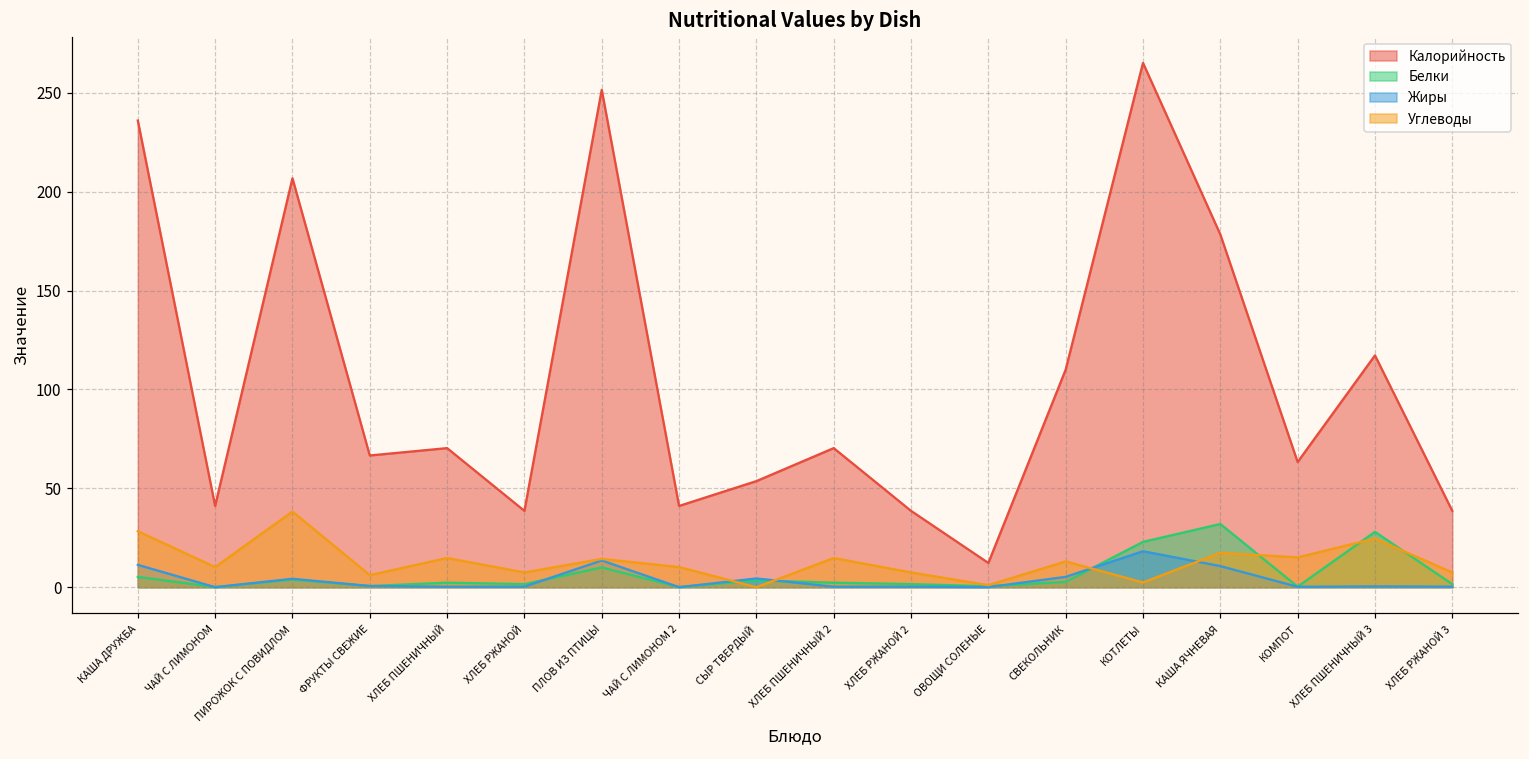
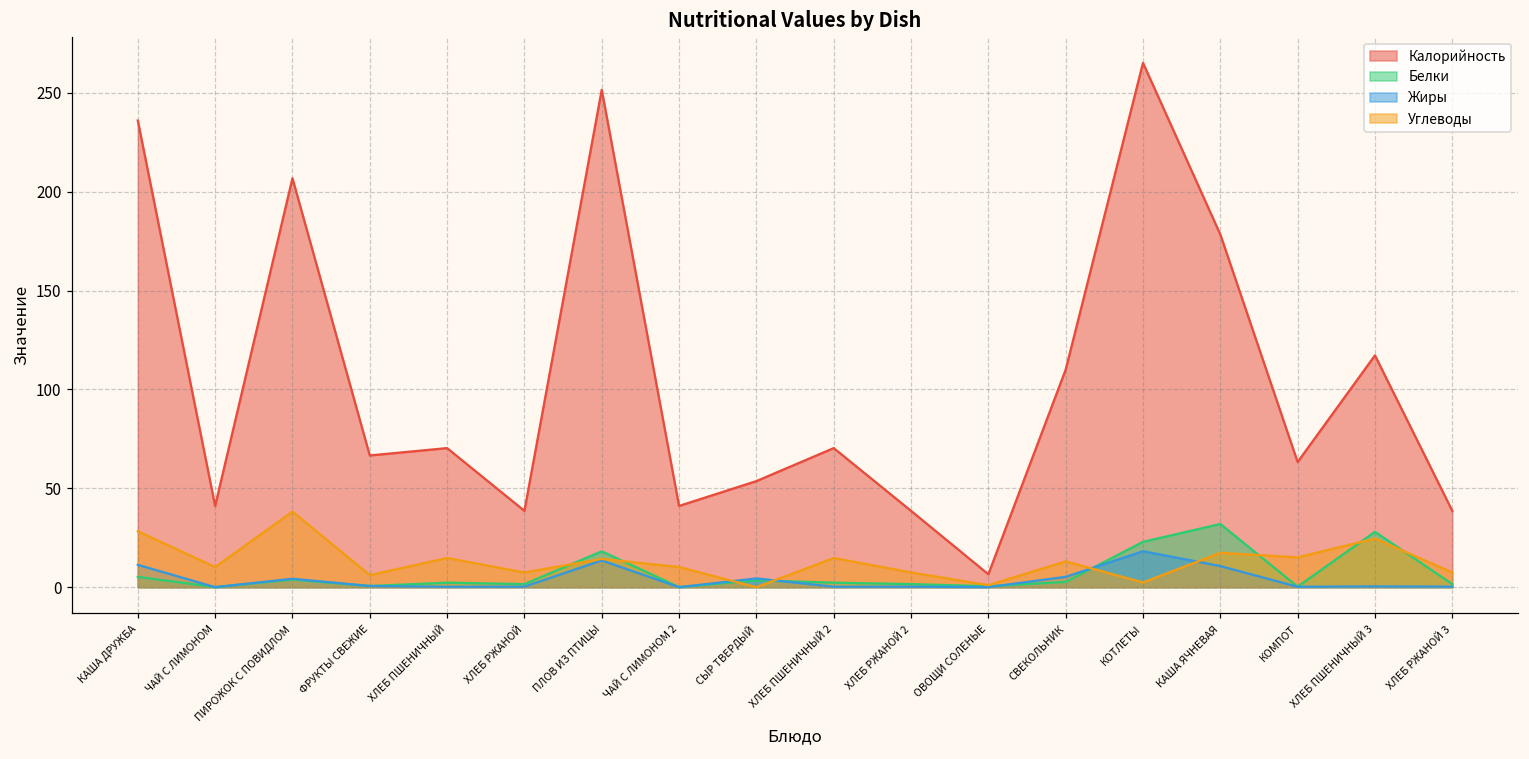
  {
    "Калорийность": {
      "КАША ДРУЖБА": 236,
      "ЧАЙ С ЛИМОНОМ": 41,
      "ПИРОЖОК С ПОВИДЛОМ": 207,
      "ФРУКТЫ СВЕЖИЕ": 67,
      "ХЛЕБ ПШЕНИЧНЫЙ": 70,
      "ХЛЕБ РЖАНОЙ": 39,
      "ПЛОВ ИЗ ПТИЦЫ": 251,
      "ЧАЙ С ЛИМОНОМ 2": 41,
      "СЫР ТВЕРДЫЙ": 54,
      "ХЛЕБ ПШЕНИЧНЫЙ 2": 70,
      "ХЛЕБ РЖАНОЙ 2": 39,
-     "ОВОЩИ СОЛЕНЫЕ": 12,
+     "ОВОЩИ СОЛЕНЫЕ": 7,
      "СВЕКОЛЬНИК": 110,
      "КОТЛЕТЫ": 265,
      "КАША ЯЧНЕВАЯ": 178,
      "КОМПОТ": 63,
      "ХЛЕБ ПШЕНИЧНЫЙ 3": 117,
      "ХЛЕБ РЖАНОЙ 3": 39
    },
    "Белки": {
      "КАША ДРУЖБА": 5,
      "ХЛЕБ ПШЕНИЧНЫЙ": 2,
-     "ПЛОВ ИЗ ПТИЦЫ": 10,
+     "ПЛОВ ИЗ ПТИЦЫ": 18,
      "ХЛЕБ ПШЕНИЧНЫЙ 2": 2,
      "СВЕКОЛЬНИК": 3,
      "КОТЛЕТЫ": 23,
      "КАША ЯЧНЕВАЯ": 32,
      "ХЛЕБ ПШЕНИЧНЫЙ 3": 28
    },
    "Жиры": {
      "КАША ДРУЖБА": 11,
      "ХЛЕБ ПШЕНИЧНЫЙ": 0,
      "ХЛЕБ ПШЕНИЧНЫЙ 2": 0,
      "СВЕКОЛЬНИК": 5,
      "КОТЛЕТЫ": 18,
      "КАША ЯЧНЕВАЯ": 11,
      "ХЛЕБ ПШЕНИЧНЫЙ 3": 0
    },
    "Углеводы": {
      "КАША ДРУЖБА": 28,
      "ЧАЙ С ЛИМОНОМ": 10,
      "ПИРОЖОК С ПОВИДЛОМ": 38,
      "ФРУКТЫ СВЕЖИЕ": 6,
      "ХЛЕБ ПШЕНИЧНЫЙ": 15,
      "ХЛЕБ РЖАНОЙ": 7,
      "ЧАЙ С ЛИМОНОМ 2": 10,
      "СЫР ТВЕРДЫЙ": 0,
      "ХЛЕБ ПШЕНИЧНЫЙ 2": 15,
      "ХЛЕБ РЖАНОЙ 2": 7,
      "СВЕКОЛЬНИК": 13,
      "КОТЛЕТЫ": 2,
      "КАША ЯЧНЕВАЯ": 17,
      "КОМПОТ": 15,
      "ХЛЕБ ПШЕНИЧНЫЙ 3": 25,
      "ХЛЕБ РЖАНОЙ 3": 7
    }
  }
